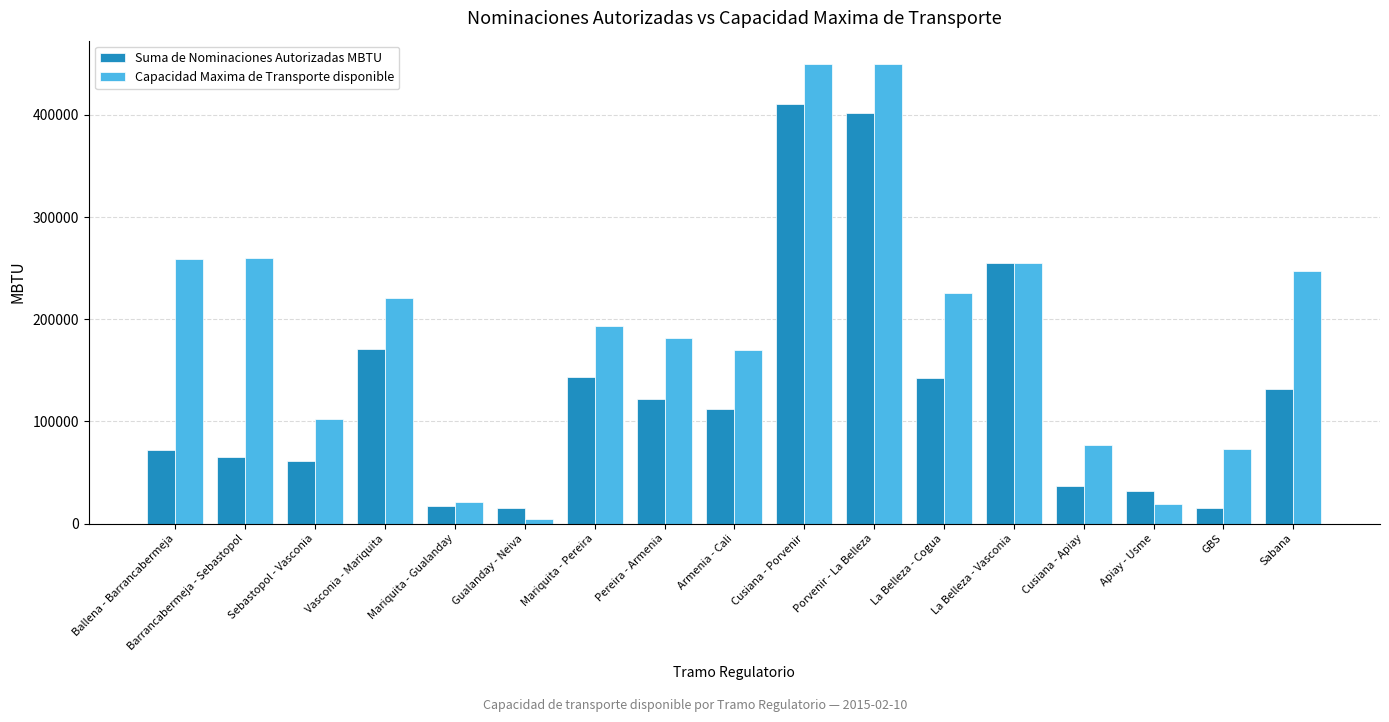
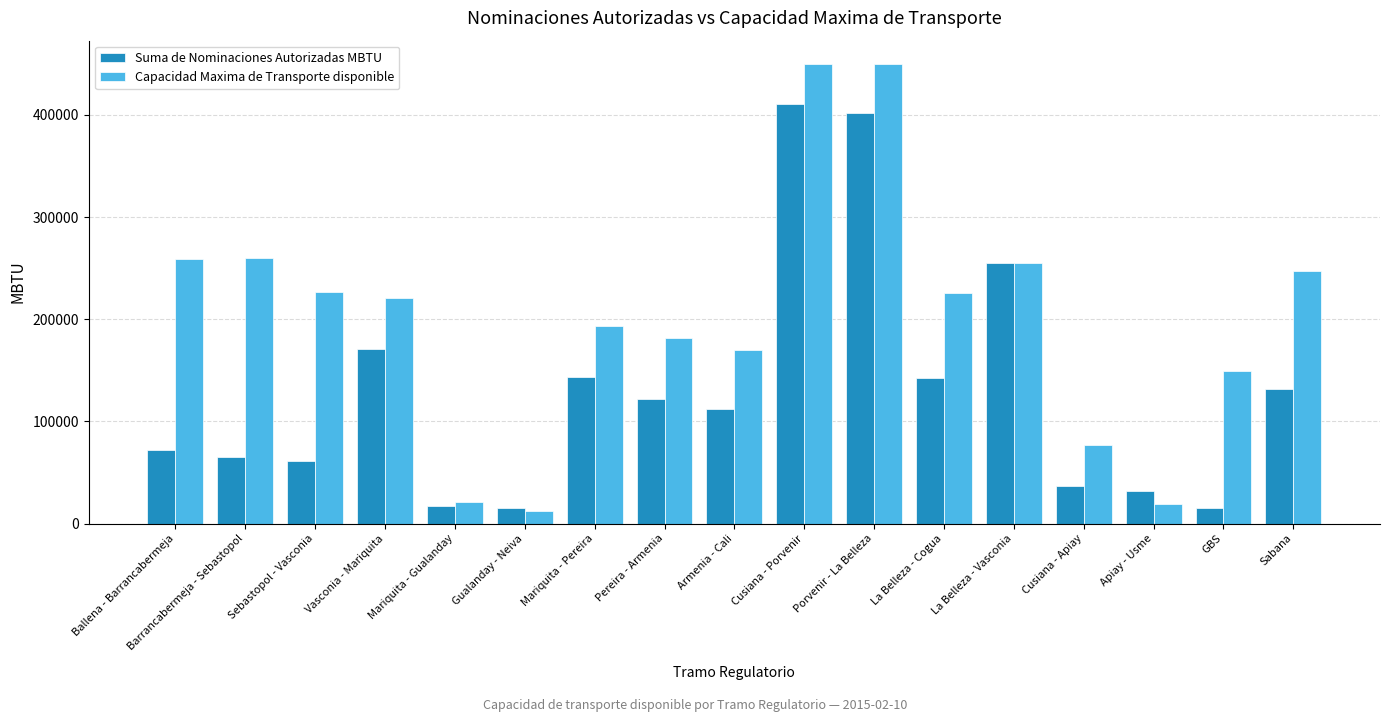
  {
    "Suma de Nominaciones Autorizadas MBTU": {
      "Ballena - Barrancabermeja": 72000,
      "Barrancabermeja - Sebastopol": 65000,
      "Sebastopol - Vasconia": 61000,
      "Vasconia - Mariquita": 171000,
      "Mariquita - Gualanday": 17000,
      "Gualanday - Neiva": 16000,
      "Mariquita - Pereira": 144000,
      "Pereira - Armenia": 122000,
      "Armenia - Cali": 112000,
      "Cusiana - Porvenir": 410000,
      "Porvenir - La Belleza": 402000,
      "La Belleza - Cogua": 142000,
      "La Belleza - Vasconia": 255000,
      "Cusiana - Apiay": 37000,
      "Apiay - Usme": 31000,
      "GBS": 15000,
      "Sabana": 132000
    },
    "Capacidad Maxima de Transporte disponible": {
      "Ballena - Barrancabermeja": 259000,
      "Barrancabermeja - Sebastopol": 260000,
-     "Sebastopol - Vasconia": 103000,
+     "Sebastopol - Vasconia": 227000,
      "Vasconia - Mariquita": 221000,
      "Mariquita - Gualanday": 21000,
-     "Gualanday - Neiva": 5000,
+     "Gualanday - Neiva": 13000,
      "Mariquita - Pereira": 193000,
      "Pereira - Armenia": 181000,
      "Armenia - Cali": 170000,
      "Cusiana - Porvenir": 450000,
      "Porvenir - La Belleza": 450000,
      "La Belleza - Cogua": 226000,
      "La Belleza - Vasconia": 255000,
      "Cusiana - Apiay": 77000,
      "Apiay - Usme": 19000,
-     "GBS": 73000,
+     "GBS": 149000,
      "Sabana": 247000
    }
  }
